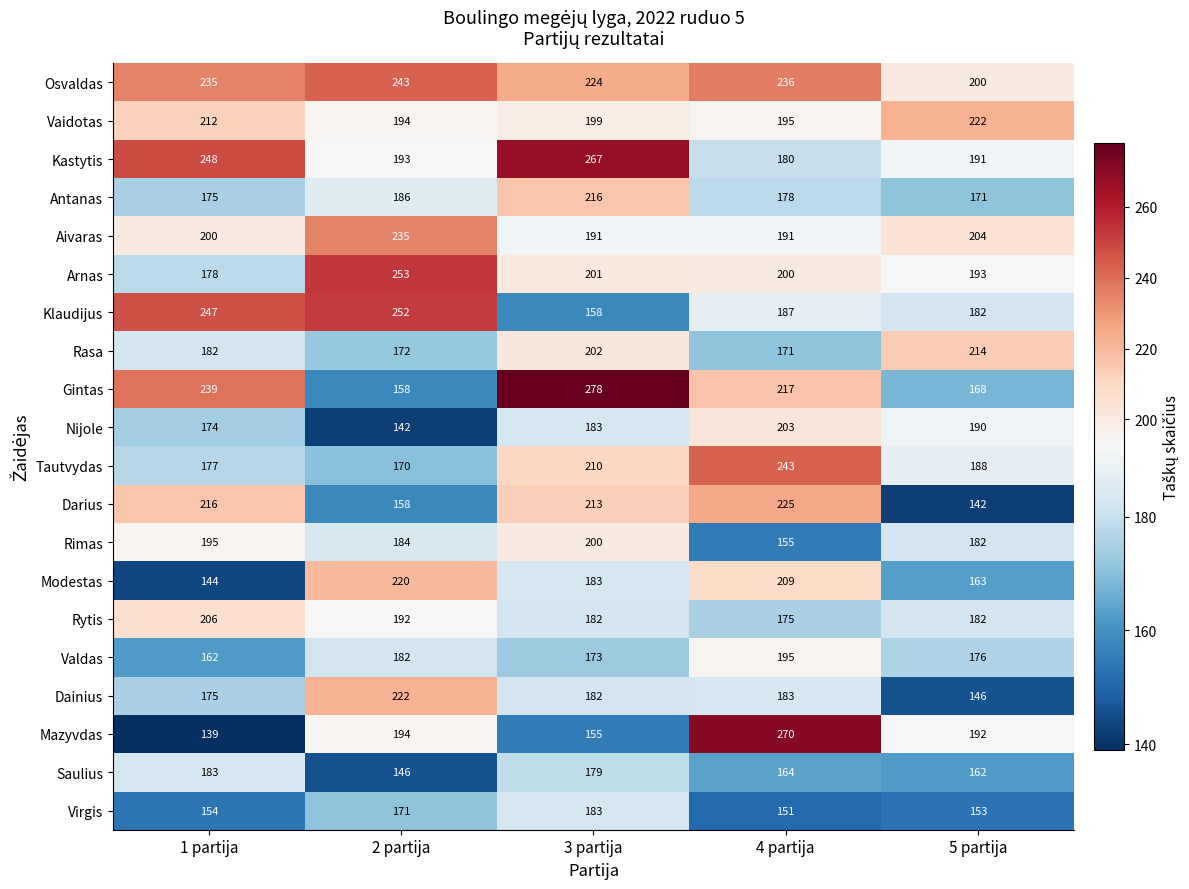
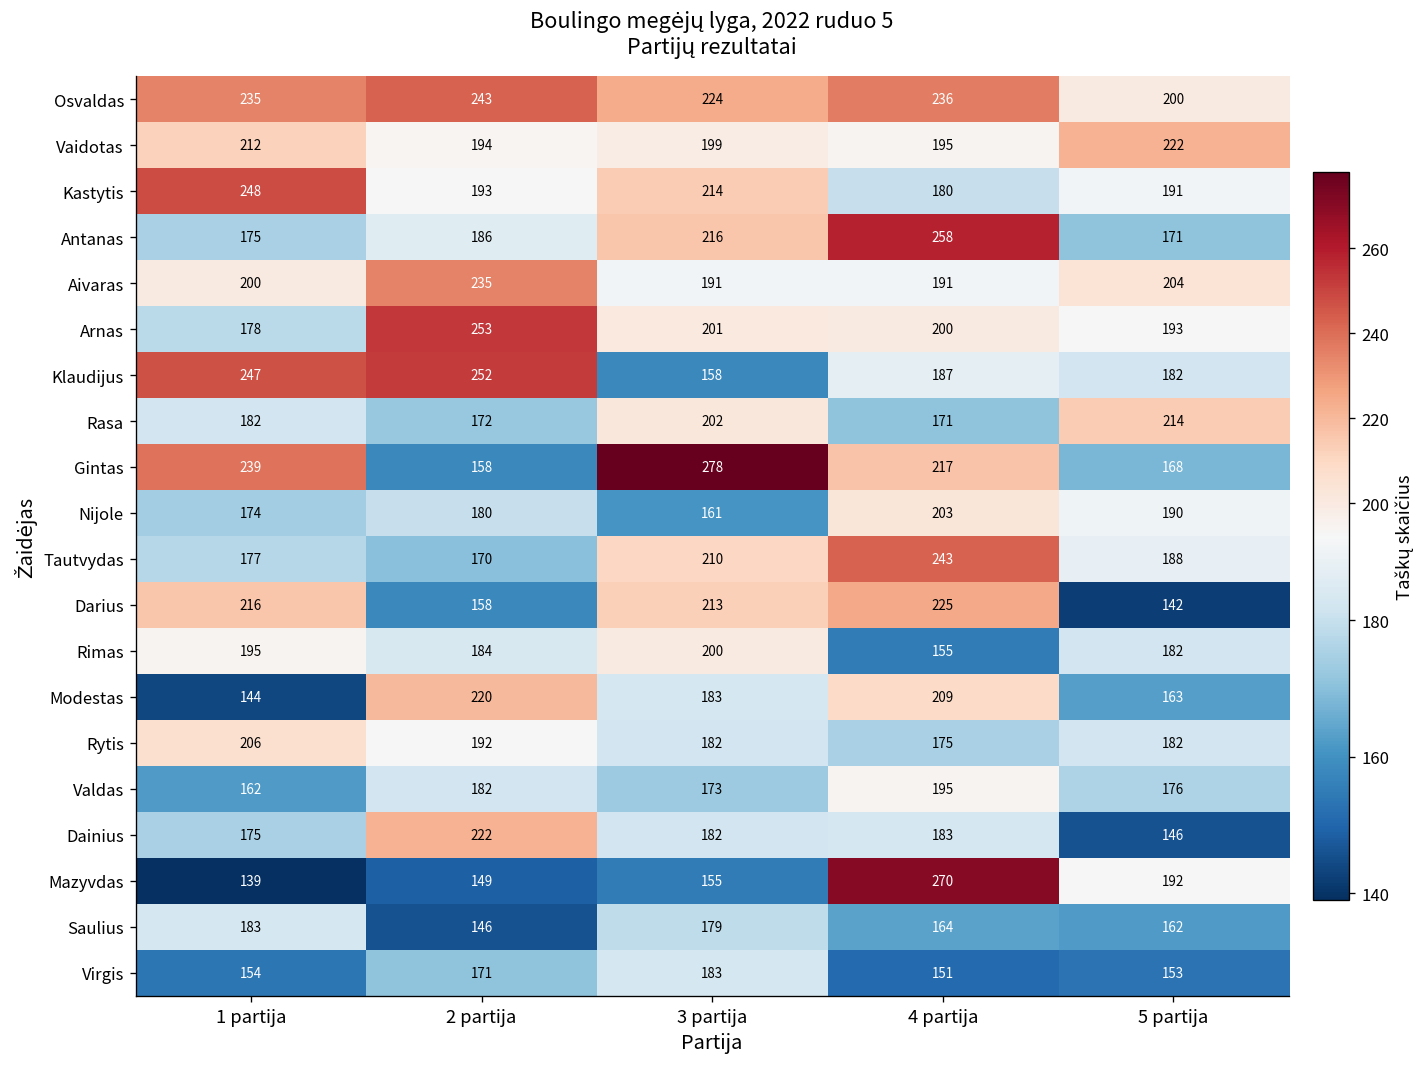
  {
    "Osvaldas": {
      "1 partija": 235,
      "2 partija": 243,
      "3 partija": 224,
      "4 partija": 236,
      "5 partija": 200
    },
    "Vaidotas": {
      "1 partija": 212,
      "2 partija": 194,
      "3 partija": 199,
      "4 partija": 195,
      "5 partija": 222
    },
    "Kastytis": {
      "1 partija": 248,
      "2 partija": 193,
-     "3 partija": 267,
+     "3 partija": 214,
      "4 partija": 180,
      "5 partija": 191
    },
    "Antanas": {
      "1 partija": 175,
      "2 partija": 186,
      "3 partija": 216,
-     "4 partija": 178,
+     "4 partija": 258,
      "5 partija": 171
    },
    "Aivaras": {
      "1 partija": 200,
      "2 partija": 235,
      "3 partija": 191,
      "4 partija": 191,
      "5 partija": 204
    },
    "Arnas": {
      "1 partija": 178,
      "2 partija": 253,
      "3 partija": 201,
      "4 partija": 200,
      "5 partija": 193
    },
    "Klaudijus": {
      "1 partija": 247,
      "2 partija": 252,
      "3 partija": 158,
      "4 partija": 187,
      "5 partija": 182
    },
    "Rasa": {
      "1 partija": 182,
      "2 partija": 172,
      "3 partija": 202,
      "4 partija": 171,
      "5 partija": 214
    },
    "Gintas": {
      "1 partija": 239,
      "2 partija": 158,
      "3 partija": 278,
      "4 partija": 217,
      "5 partija": 168
    },
    "Nijole": {
      "1 partija": 174,
-     "2 partija": 142,
-     "3 partija": 183,
+     "2 partija": 180,
+     "3 partija": 161,
      "4 partija": 203,
      "5 partija": 190
    },
    "Tautvydas": {
      "1 partija": 177,
      "2 partija": 170,
      "3 partija": 210,
      "4 partija": 243,
      "5 partija": 188
    },
    "Darius": {
      "1 partija": 216,
      "2 partija": 158,
      "3 partija": 213,
      "4 partija": 225,
      "5 partija": 142
    },
    "Rimas": {
      "1 partija": 195,
      "2 partija": 184,
      "3 partija": 200,
      "4 partija": 155,
      "5 partija": 182
    },
    "Modestas": {
      "1 partija": 144,
      "2 partija": 220,
      "3 partija": 183,
      "4 partija": 209,
      "5 partija": 163
    },
    "Rytis": {
      "1 partija": 206,
      "2 partija": 192,
      "3 partija": 182,
      "4 partija": 175,
      "5 partija": 182
    },
    "Valdas": {
      "1 partija": 162,
      "2 partija": 182,
      "3 partija": 173,
      "4 partija": 195,
      "5 partija": 176
    },
    "Dainius": {
      "1 partija": 175,
      "2 partija": 222,
      "3 partija": 182,
      "4 partija": 183,
      "5 partija": 146
    },
    "Mazyvdas": {
      "1 partija": 139,
-     "2 partija": 194,
+     "2 partija": 149,
      "3 partija": 155,
      "4 partija": 270,
      "5 partija": 192
    },
    "Saulius": {
      "1 partija": 183,
      "2 partija": 146,
      "3 partija": 179,
      "4 partija": 164,
      "5 partija": 162
    },
    "Virgis": {
      "1 partija": 154,
      "2 partija": 171,
      "3 partija": 183,
      "4 partija": 151,
      "5 partija": 153
    }
  }
